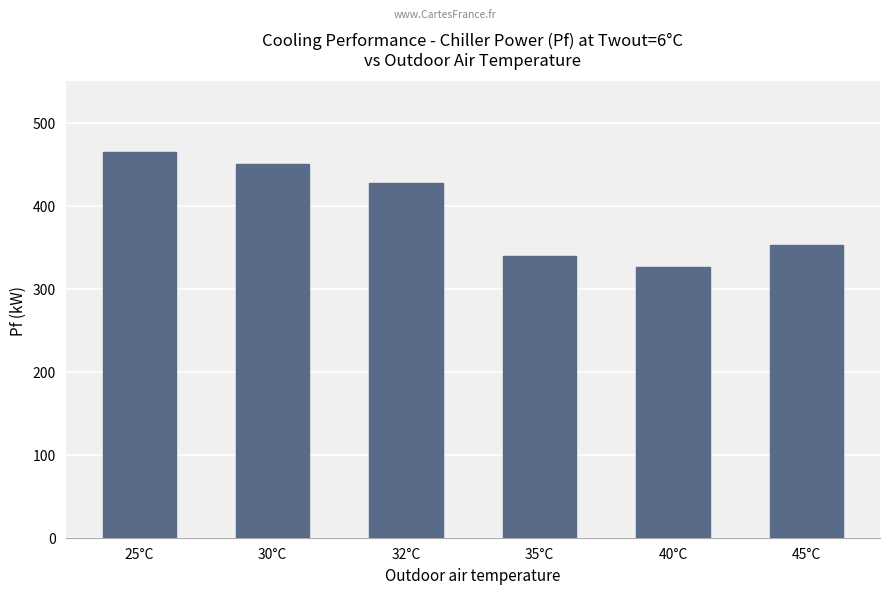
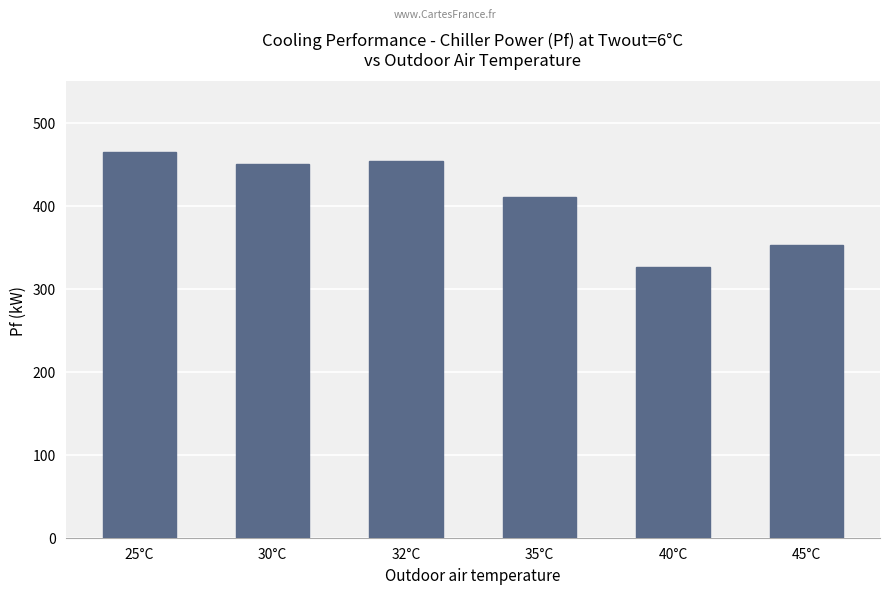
  {
    "25°C": 460,
    "30°C": 450,
-   "32°C": 430,
-   "35°C": 340,
+   "32°C": 450,
+   "35°C": 410,
    "40°C": 330,
    "45°C": 350
  }
